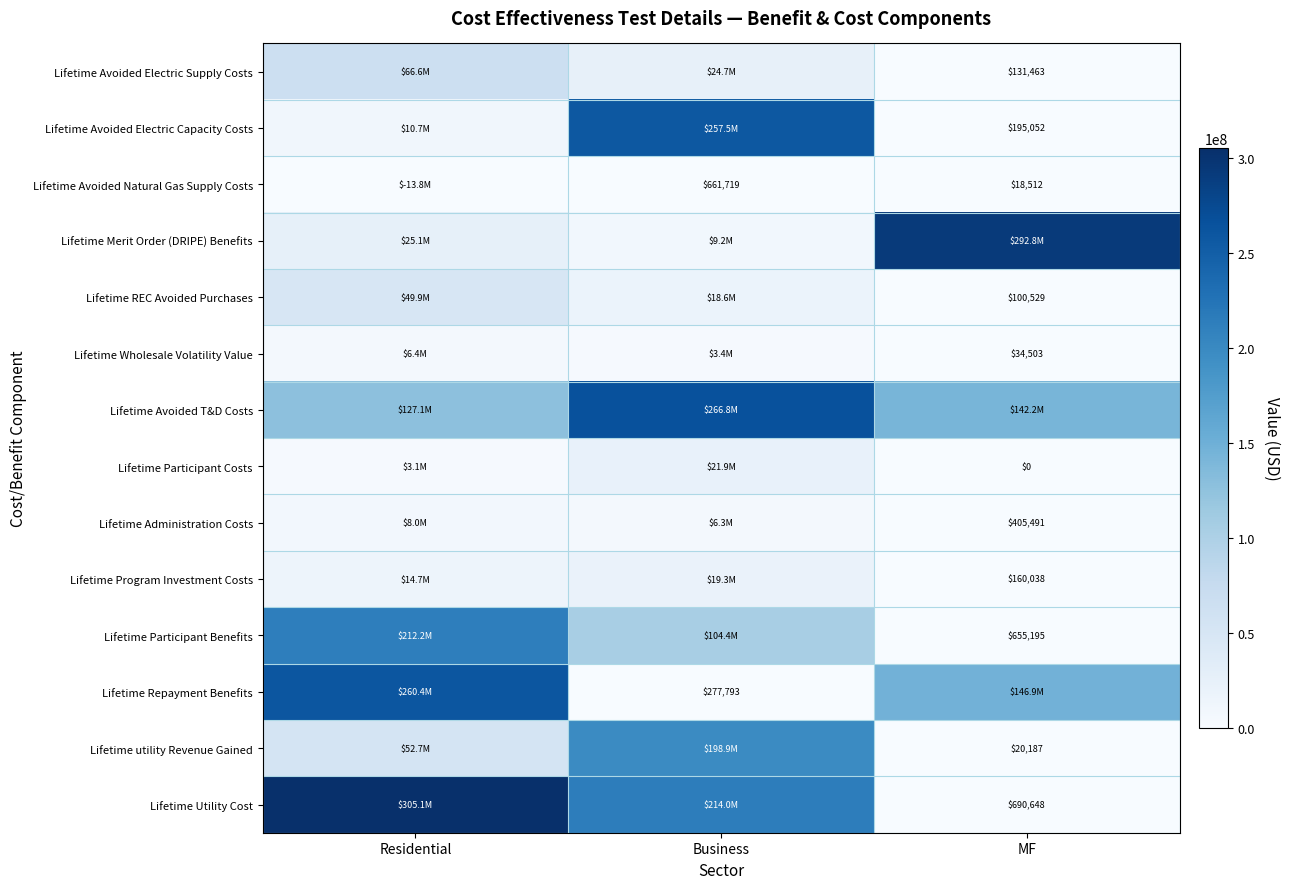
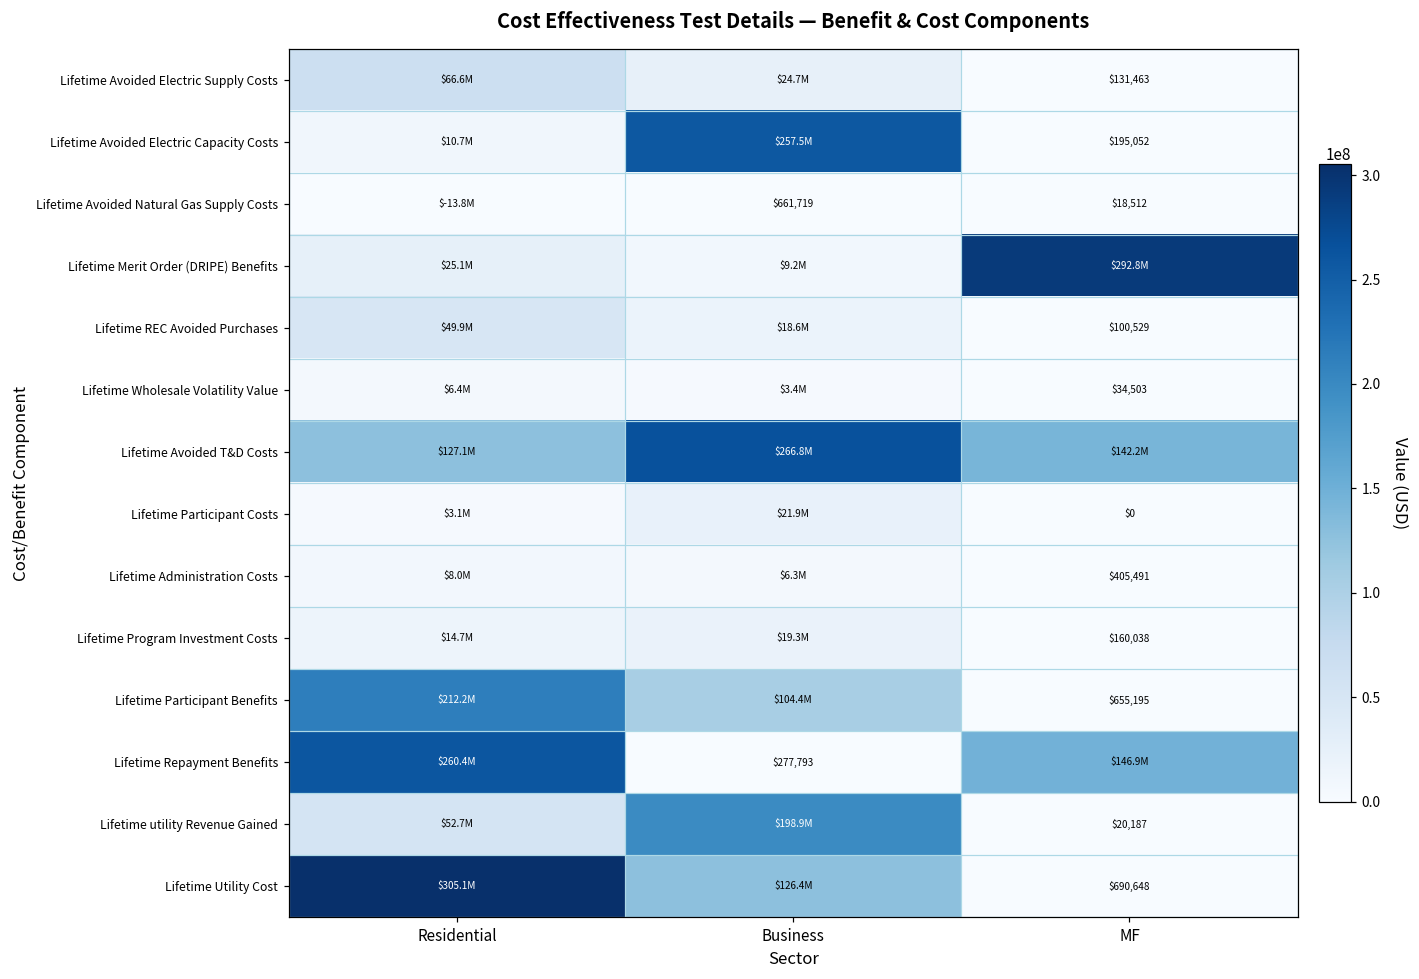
  {
    "Lifetime Avoided Electric Supply Costs": {
      "Residential": "$66.6M",
      "Business": "$24.7M",
      "MF": "$131,463"
    },
    "Lifetime Avoided Electric Capacity Costs": {
      "Residential": "$10.7M",
      "Business": "$257.5M",
      "MF": "$195,052"
    },
    "Lifetime Avoided Natural Gas Supply Costs": {
      "Residential": "$-13.8M",
      "Business": "$661,719",
      "MF": "$18,512"
    },
    "Lifetime Merit Order (DRIPE) Benefits": {
      "Residential": "$25.1M",
      "Business": "$9.2M",
      "MF": "$292.8M"
    },
    "Lifetime REC Avoided Purchases": {
      "Residential": "$49.9M",
      "Business": "$18.6M",
      "MF": "$100,529"
    },
    "Lifetime Wholesale Volatility Value": {
      "Residential": "$6.4M",
      "Business": "$3.4M",
      "MF": "$34,503"
    },
    "Lifetime Avoided T&D Costs": {
      "Residential": "$127.1M",
      "Business": "$266.8M",
      "MF": "$142.2M"
    },
    "Lifetime Participant Costs": {
      "Residential": "$3.1M",
      "Business": "$21.9M",
      "MF": "$0"
    },
    "Lifetime Administration Costs": {
      "Residential": "$8.0M",
      "Business": "$6.3M",
      "MF": "$405,491"
    },
    "Lifetime Program Investment Costs": {
      "Residential": "$14.7M",
      "Business": "$19.3M",
      "MF": "$160,038"
    },
    "Lifetime Participant Benefits": {
      "Residential": "$212.2M",
      "Business": "$104.4M",
      "MF": "$655,195"
    },
    "Lifetime Repayment Benefits": {
      "Residential": "$260.4M",
      "Business": "$277,793",
      "MF": "$146.9M"
    },
    "Lifetime utility Revenue Gained": {
      "Residential": "$52.7M",
      "Business": "$198.9M",
      "MF": "$20,187"
    },
    "Lifetime Utility Cost": {
      "Residential": "$305.1M",
-     "Business": "$214.0M",
+     "Business": "$126.4M",
      "MF": "$690,648"
    }
  }
